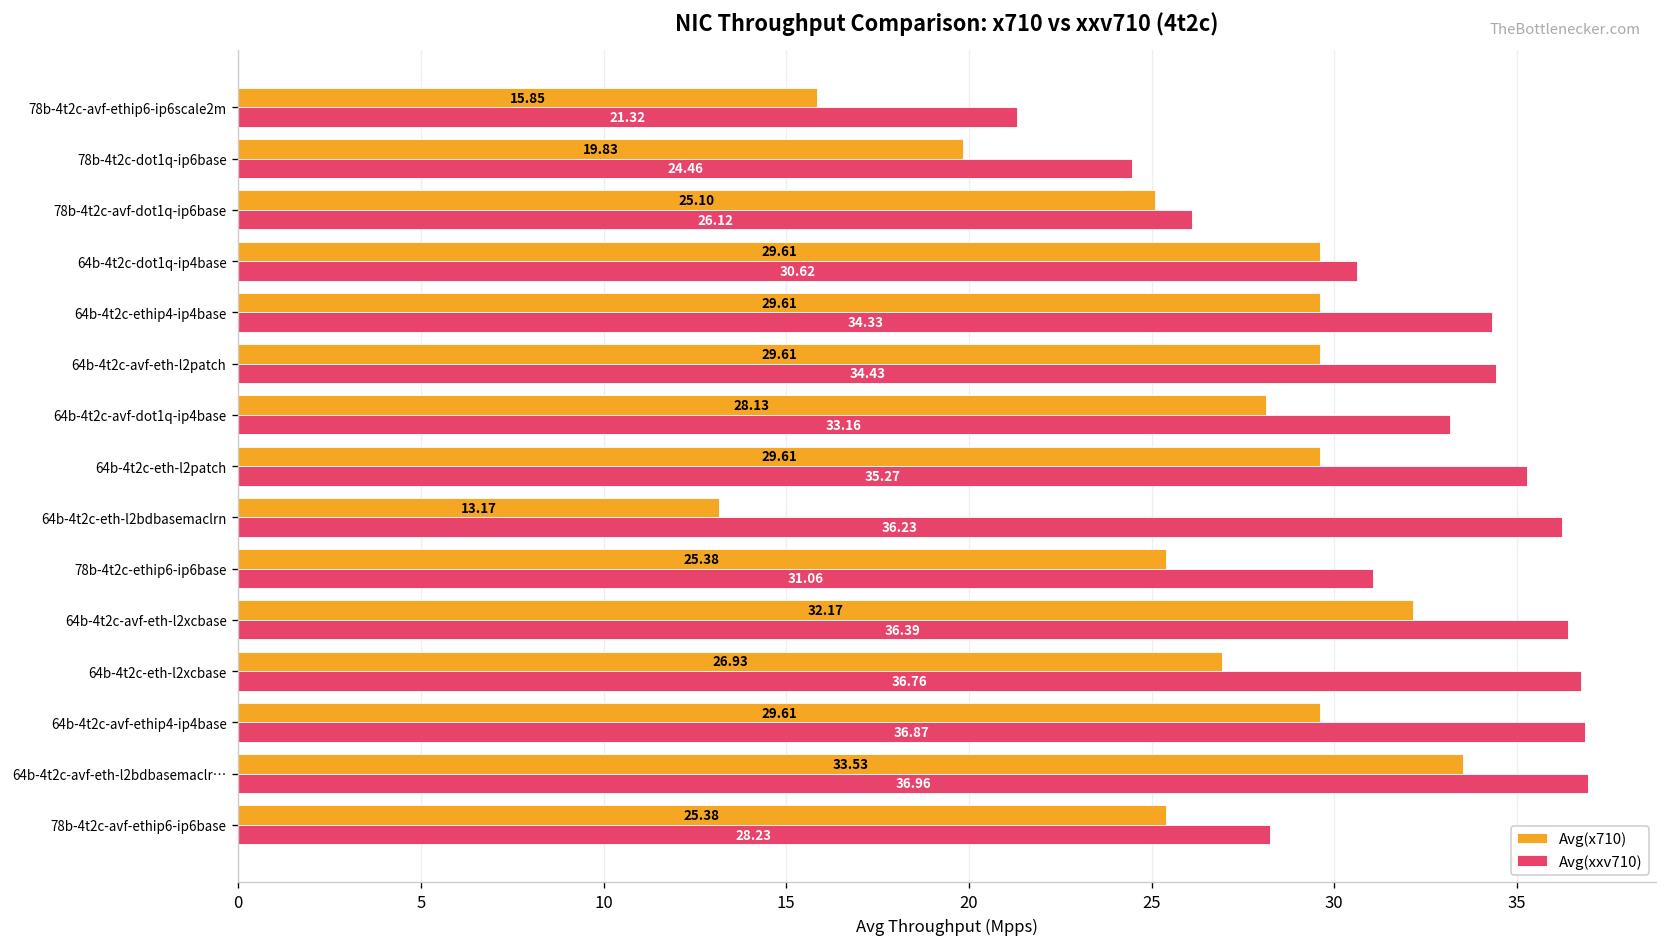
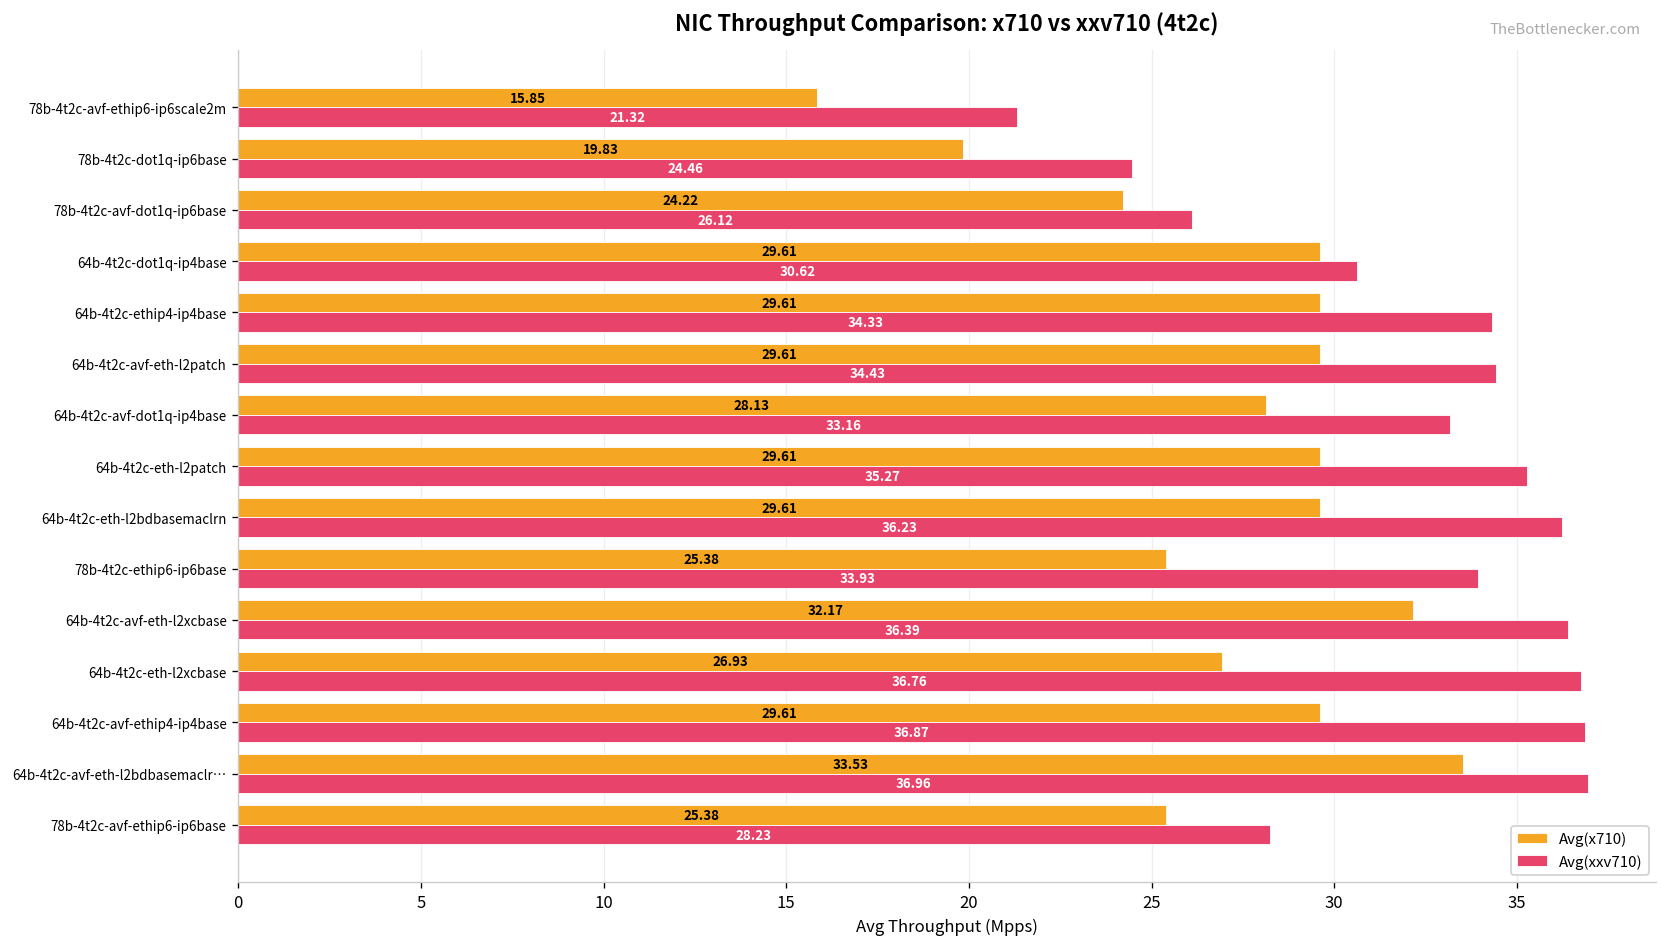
  {
    "Avg(x710)": {
      "78b-4t2c-avf-ethip6-ip6scale2m": 15.85,
      "78b-4t2c-dot1q-ip6base": 19.83,
-     "78b-4t2c-avf-dot1q-ip6base": 25.10,
+     "78b-4t2c-avf-dot1q-ip6base": 24.22,
      "64b-4t2c-dot1q-ip4base": 29.61,
      "64b-4t2c-ethip4-ip4base": 29.61,
      "64b-4t2c-avf-eth-l2patch": 29.61,
      "64b-4t2c-avf-dot1q-ip4base": 28.13,
      "64b-4t2c-eth-l2patch": 29.61,
-     "64b-4t2c-eth-l2bdbasemaclrn": 13.17,
+     "64b-4t2c-eth-l2bdbasemaclrn": 29.61,
      "78b-4t2c-ethip6-ip6base": 25.38,
      "64b-4t2c-avf-eth-l2xcbase": 32.17,
      "64b-4t2c-eth-l2xcbase": 26.93,
      "64b-4t2c-avf-ethip4-ip4base": 29.61,
      "64b-4t2c-avf-eth-l2bdbasemaclr…": 33.53,
      "78b-4t2c-avf-ethip6-ip6base": 25.38
    },
    "Avg(xxv710)": {
      "78b-4t2c-avf-ethip6-ip6scale2m": 21.32,
      "78b-4t2c-dot1q-ip6base": 24.46,
      "78b-4t2c-avf-dot1q-ip6base": 26.12,
      "64b-4t2c-dot1q-ip4base": 30.62,
      "64b-4t2c-ethip4-ip4base": 34.33,
      "64b-4t2c-avf-eth-l2patch": 34.43,
      "64b-4t2c-avf-dot1q-ip4base": 33.16,
      "64b-4t2c-eth-l2patch": 35.27,
      "64b-4t2c-eth-l2bdbasemaclrn": 36.23,
-     "78b-4t2c-ethip6-ip6base": 31.06,
+     "78b-4t2c-ethip6-ip6base": 33.93,
      "64b-4t2c-avf-eth-l2xcbase": 36.39,
      "64b-4t2c-eth-l2xcbase": 36.76,
      "64b-4t2c-avf-ethip4-ip4base": 36.87,
      "64b-4t2c-avf-eth-l2bdbasemaclr…": 36.96,
      "78b-4t2c-avf-ethip6-ip6base": 28.23
    }
  }
